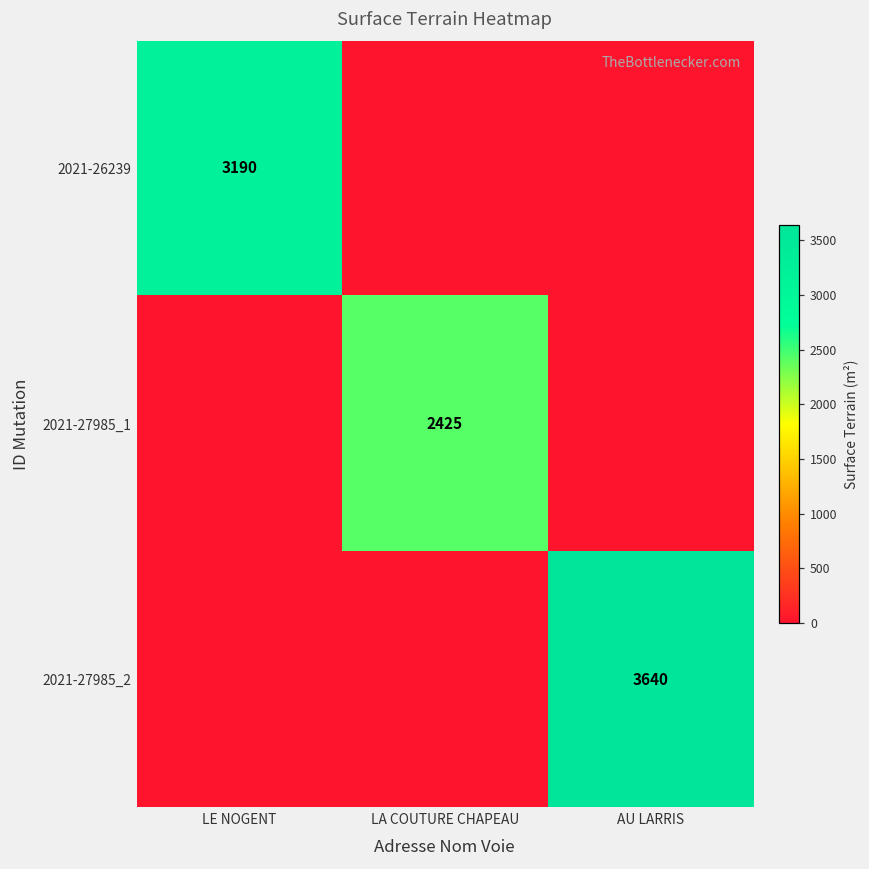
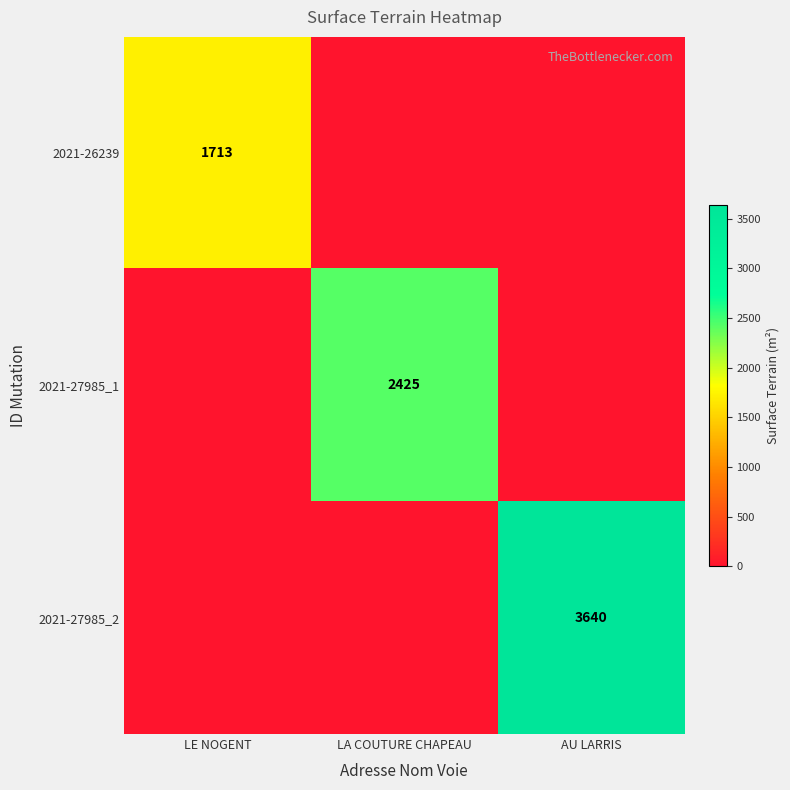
  {
    "2021-26239": {
-     "LE NOGENT": 3190
+     "LE NOGENT": 1713
    },
    "2021-27985_1": {
      "LA COUTURE CHAPEAU": 2425
    },
    "2021-27985_2": {
      "AU LARRIS": 3640
    }
  }
